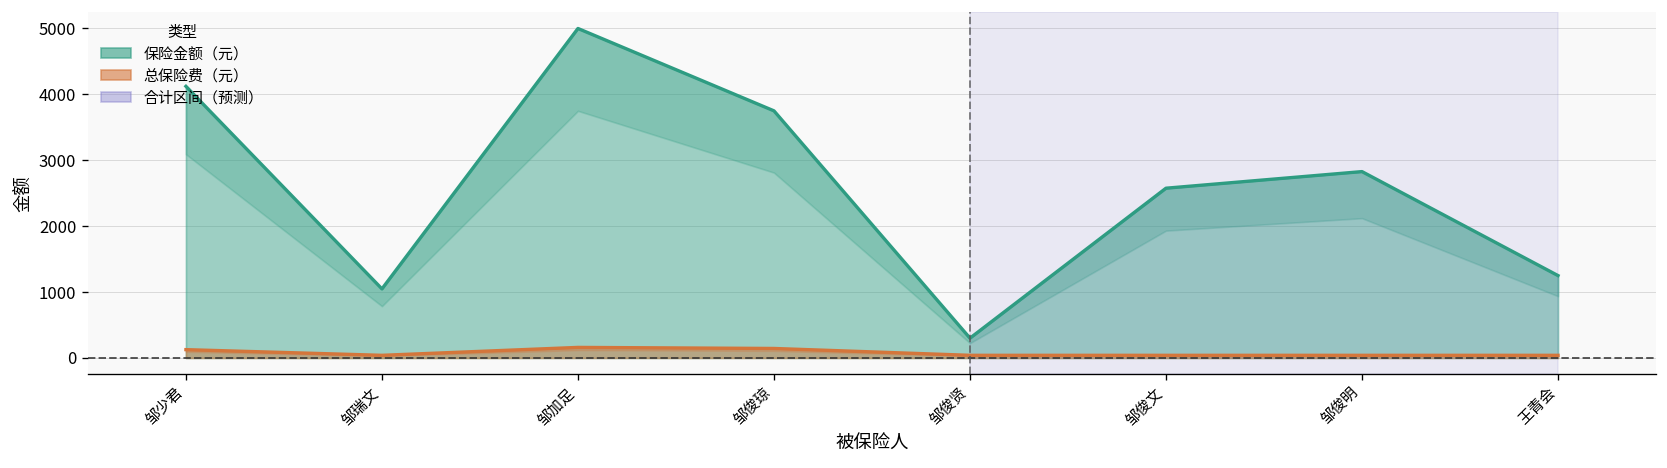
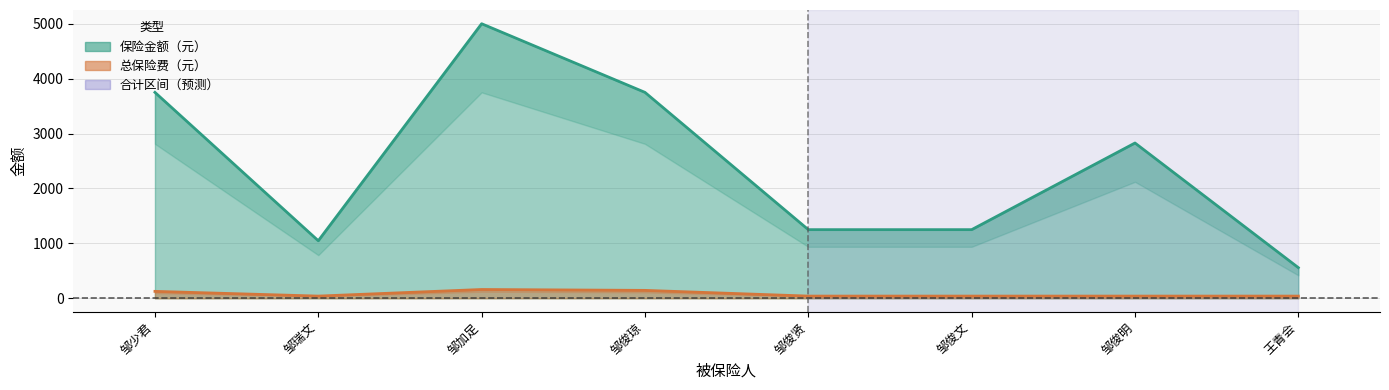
  {
    "保险金额（元）": {
-     "邹少君": 4100,
+     "邹少君": 3800,
      "邹瑞文": 1000,
      "邹加足": 5000,
      "邹俊琼": 3800,
-     "邹俊贤": 300,
-     "邹俊文": 2600,
+     "邹俊贤": 1300,
+     "邹俊文": 1300,
      "邹俊明": 2800,
-     "王青会": 1300
+     "王青会": 600
    },
    "总保险费（元）": {
      "邹少君": 100,
      "邹瑞文": 0,
      "邹加足": 200,
      "邹俊琼": 100,
      "邹俊贤": 0,
      "邹俊文": 0,
      "邹俊明": 0,
      "王青会": 0
    }
  }
